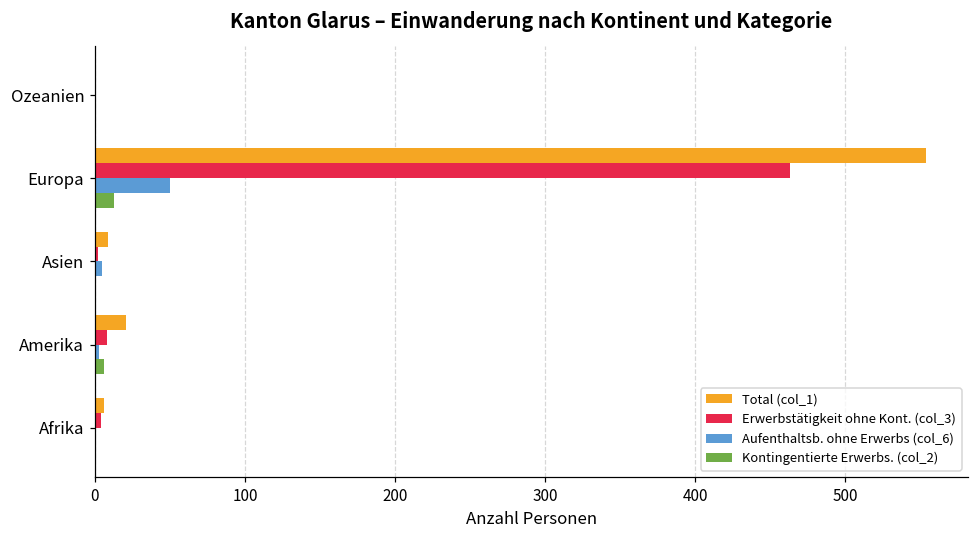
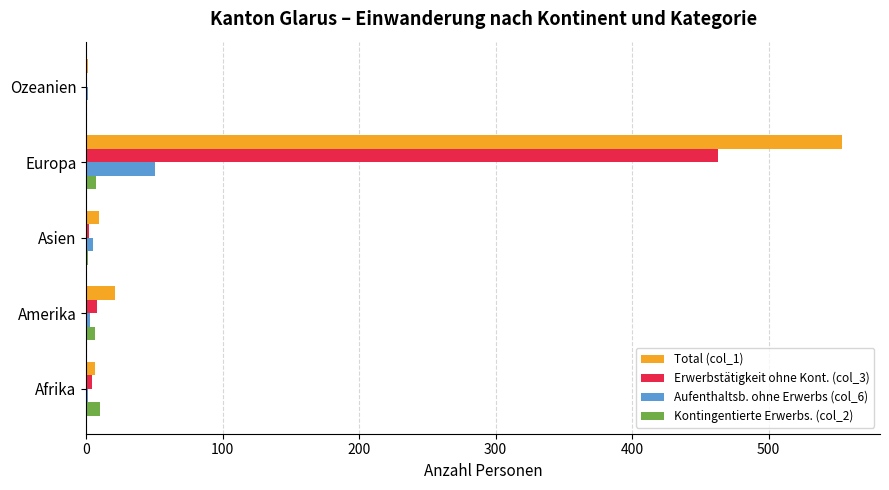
  {
    "Total (col_1)": {
      "Europa": 554,
      "Asien": 9,
      "Amerika": 21,
      "Afrika": 6
    },
    "Erwerbstätigkeit ohne Kont. (col_3)": {
      "Ozeanien": 0,
      "Europa": 463,
      "Asien": 2,
      "Amerika": 8,
      "Afrika": 4
    },
    "Aufenthaltsb. ohne Erwerbs (col_6)": {
      "Europa": 50,
      "Asien": 5,
      "Amerika": 3
    },
    "Kontingentierte Erwerbs. (col_2)": {
      "Ozeanien": 0,
-     "Europa": 13,
+     "Europa": 7,
      "Amerika": 6,
-     "Afrika": 1
+     "Afrika": 10
    }
  }
